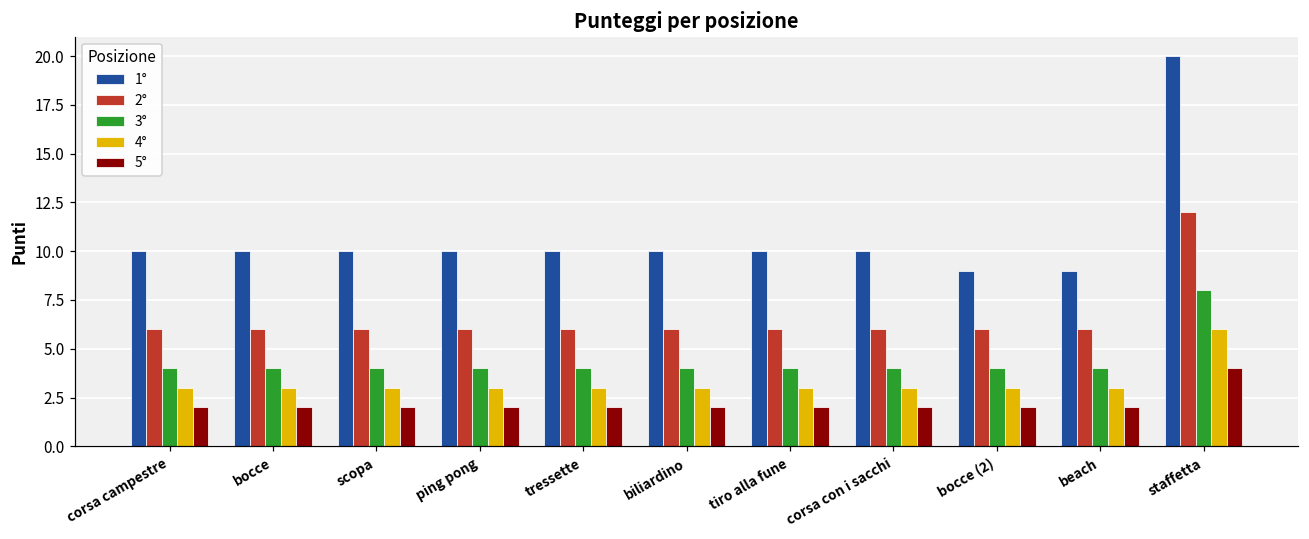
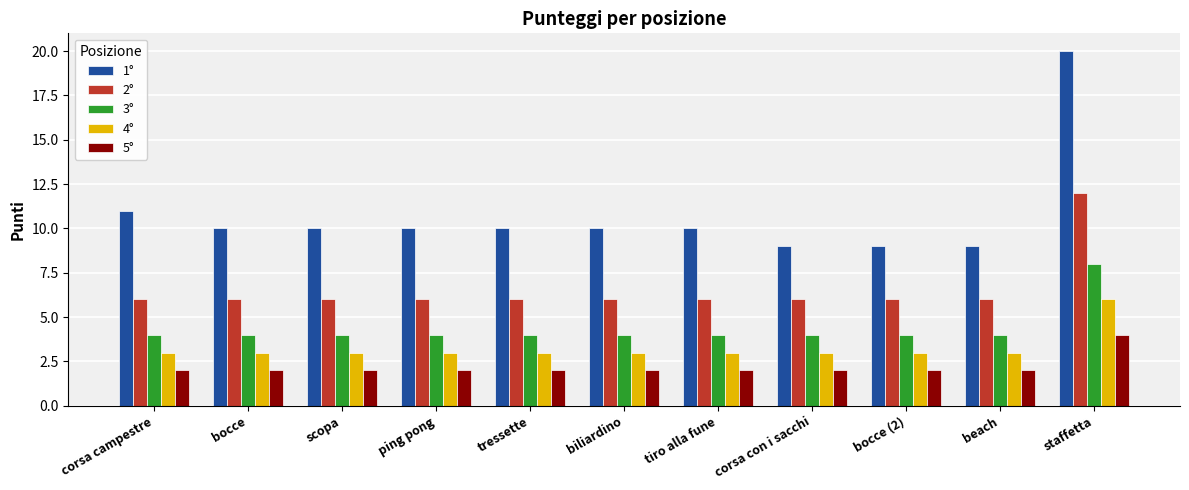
  {
    "1°": {
-     "corsa campestre": 10,
+     "corsa campestre": 11,
      "bocce": 10,
      "scopa": 10,
      "ping pong": 10,
      "tressette": 10,
      "biliardino": 10,
      "tiro alla fune": 10,
-     "corsa con i sacchi": 10,
+     "corsa con i sacchi": 9,
      "bocce (2)": 9,
      "beach": 9,
      "staffetta": 20
    },
    "2°": {
      "corsa campestre": 6,
      "bocce": 6,
      "scopa": 6,
      "ping pong": 6,
      "tressette": 6,
      "biliardino": 6,
      "tiro alla fune": 6,
      "corsa con i sacchi": 6,
      "bocce (2)": 6,
      "beach": 6,
      "staffetta": 12
    },
    "3°": {
      "corsa campestre": 4,
      "bocce": 4,
      "scopa": 4,
      "ping pong": 4,
      "tressette": 4,
      "biliardino": 4,
      "tiro alla fune": 4,
      "corsa con i sacchi": 4,
      "bocce (2)": 4,
      "beach": 4,
      "staffetta": 8
    },
    "4°": {
      "corsa campestre": 3,
      "bocce": 3,
      "scopa": 3,
      "ping pong": 3,
      "tressette": 3,
      "biliardino": 3,
      "tiro alla fune": 3,
      "corsa con i sacchi": 3,
      "bocce (2)": 3,
      "beach": 3,
      "staffetta": 6
    },
    "5°": {
      "corsa campestre": 2,
      "bocce": 2,
      "scopa": 2,
      "ping pong": 2,
      "tressette": 2,
      "biliardino": 2,
      "tiro alla fune": 2,
      "corsa con i sacchi": 2,
      "bocce (2)": 2,
      "beach": 2,
      "staffetta": 4
    }
  }
